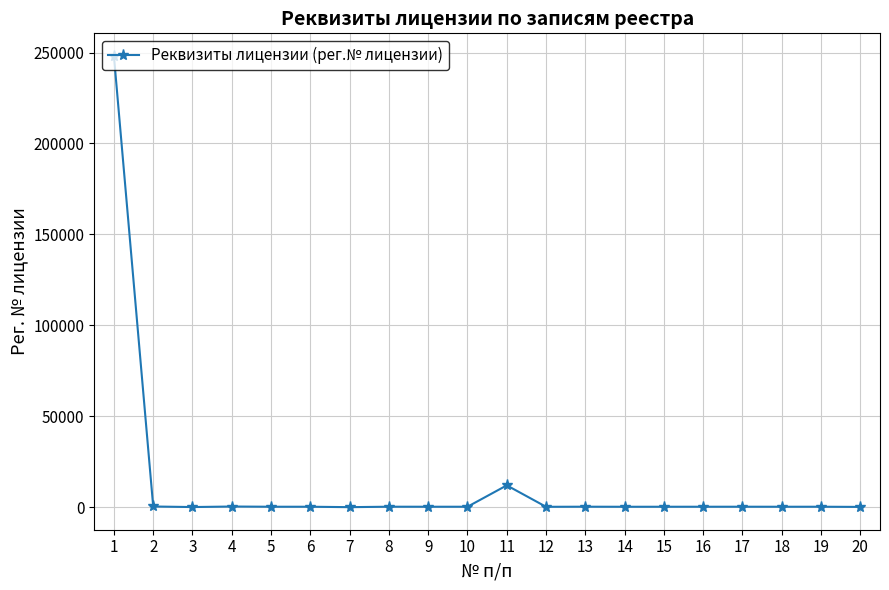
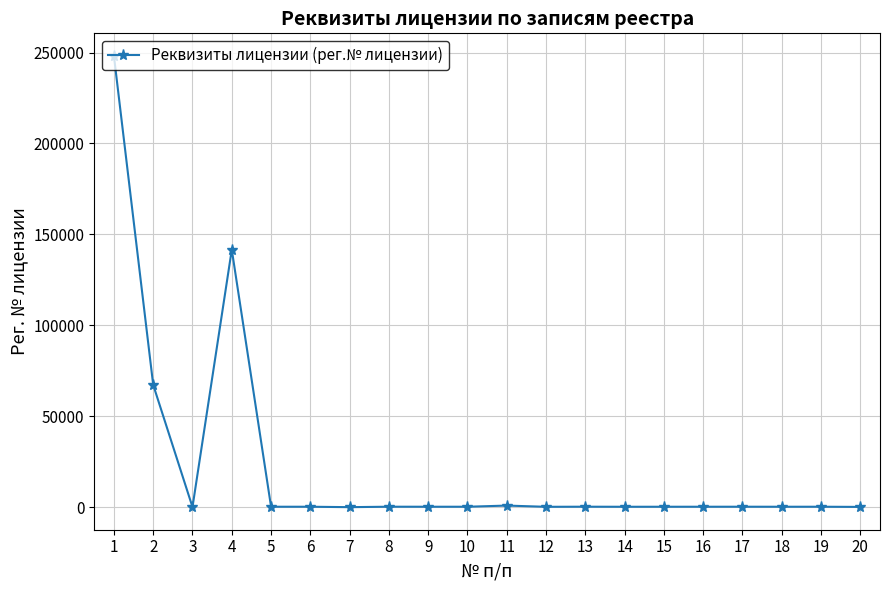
  {
-   "2": 0,
+   "2": 67000,
    "3": 0,
-   "4": 0,
+   "4": 142000,
    "5": 0,
    "6": 0,
    "7": 0,
    "8": 0,
    "9": 0,
    "10": 0,
-   "11": 12000,
+   "11": 1000,
    "12": 0,
    "13": 0,
    "14": 0,
    "15": 0,
    "16": 0,
    "17": 0,
    "18": 0,
    "19": 0,
    "20": 0
  }
